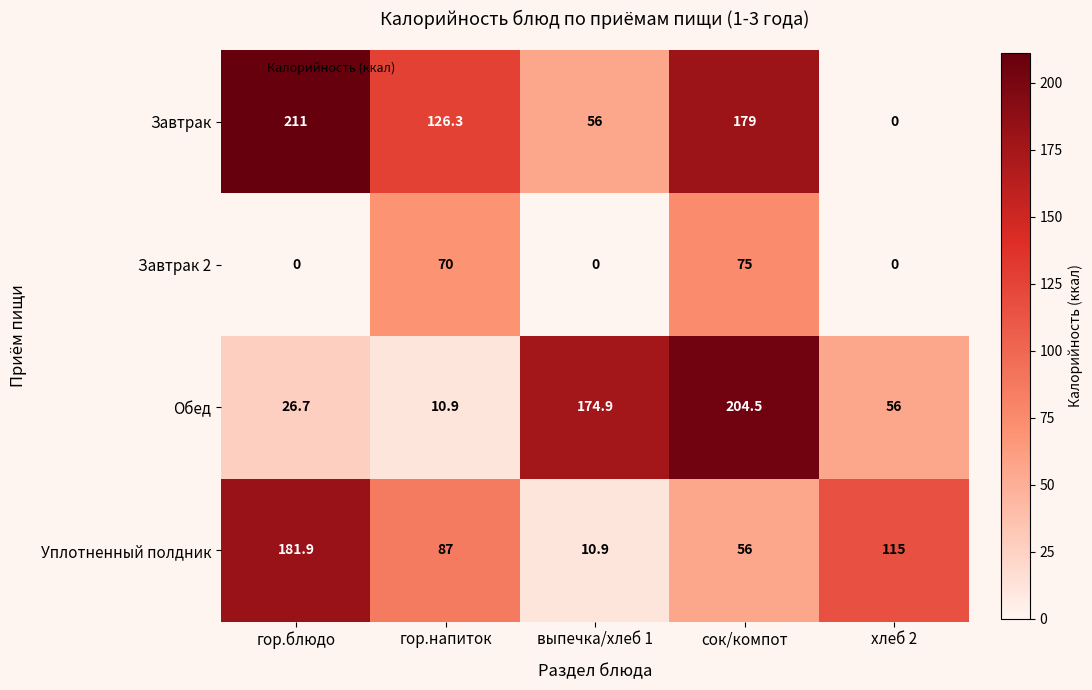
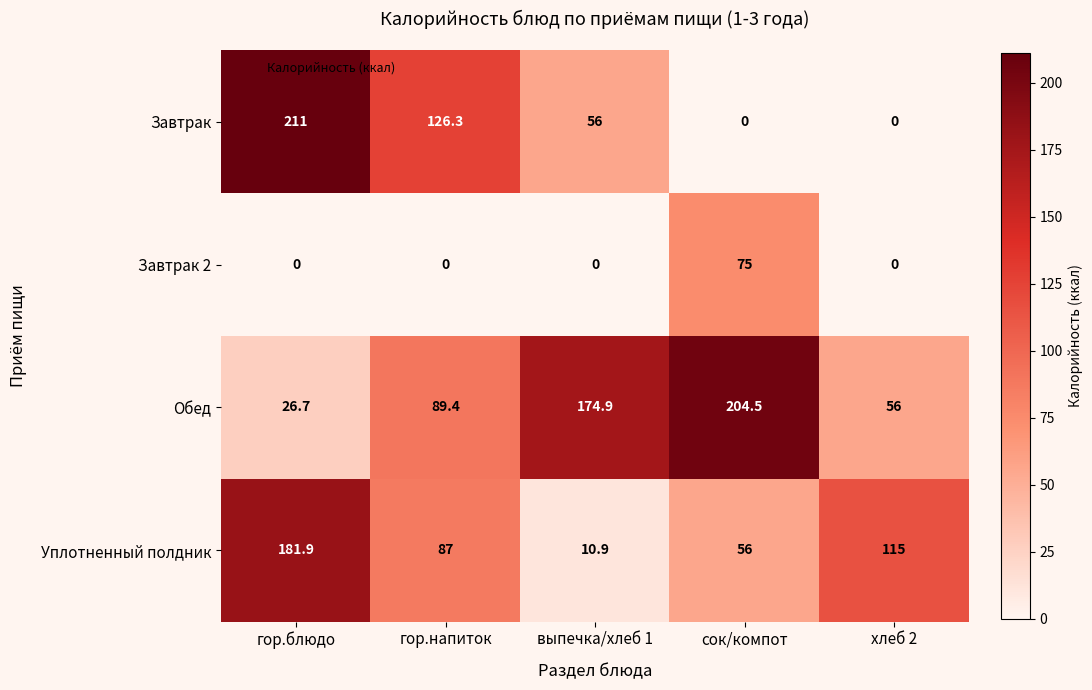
  {
    "Завтрак": {
      "гор.блюдо": 211,
      "гор.напиток": 126.3,
      "выпечка/хлеб 1": 56,
-     "сок/компот": 179,
+     "сок/компот": 0,
      "хлеб 2": 0
    },
    "Завтрак 2": {
      "гор.блюдо": 0,
-     "гор.напиток": 70,
+     "гор.напиток": 0,
      "выпечка/хлеб 1": 0,
      "сок/компот": 75,
      "хлеб 2": 0
    },
    "Обед": {
      "гор.блюдо": 26.7,
-     "гор.напиток": 10.9,
+     "гор.напиток": 89.4,
      "выпечка/хлеб 1": 174.9,
      "сок/компот": 204.5,
      "хлеб 2": 56
    },
    "Уплотненный полдник": {
      "гор.блюдо": 181.9,
      "гор.напиток": 87,
      "выпечка/хлеб 1": 10.9,
      "сок/компот": 56,
      "хлеб 2": 115
    }
  }
